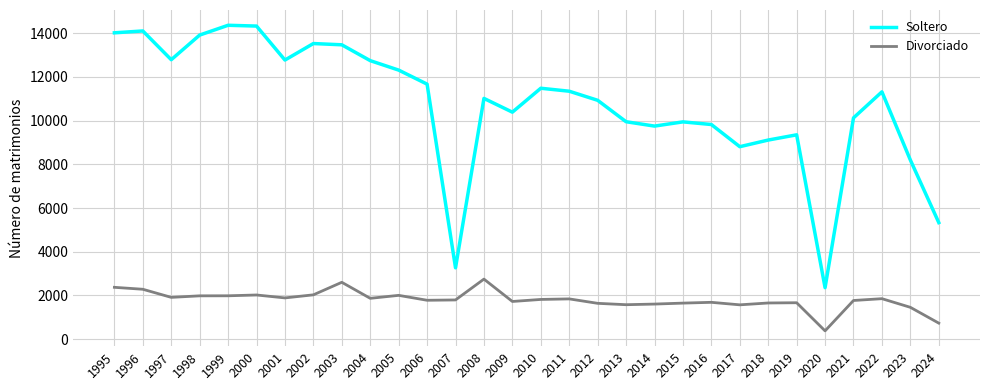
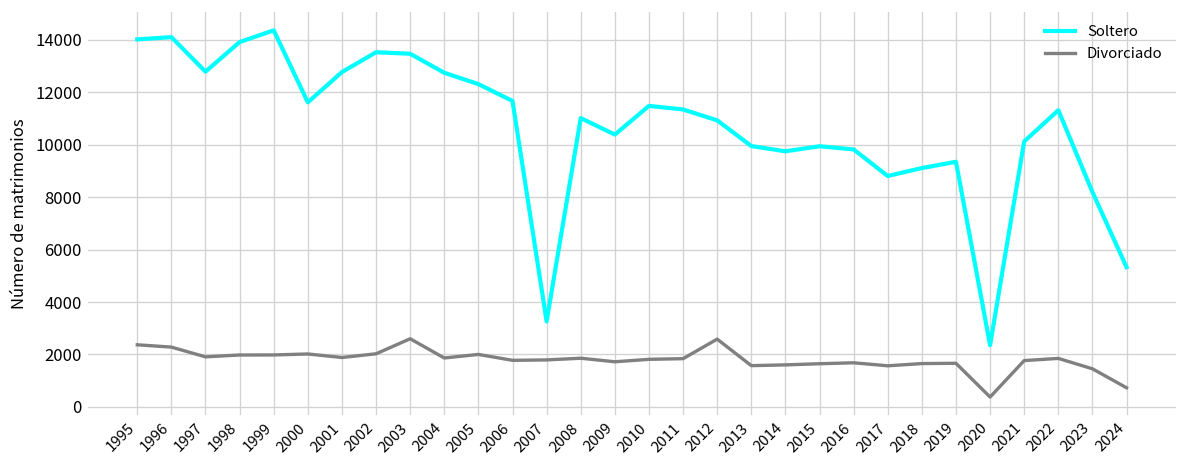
  {
    "Soltero": {
      "1995": 14000,
      "1996": 14100,
      "1997": 12800,
      "1998": 13900,
      "1999": 14400,
-     "2000": 14300,
+     "2000": 11600,
      "2001": 12800,
      "2002": 13500,
      "2003": 13500,
      "2004": 12700,
      "2005": 12300,
      "2006": 11700,
      "2007": 3300,
      "2008": 11000,
      "2009": 10400,
      "2010": 11500,
      "2011": 11300,
      "2012": 10900,
      "2013": 10000,
      "2014": 9800,
      "2015": 9900,
      "2016": 9800,
      "2017": 8800,
      "2018": 9100,
      "2019": 9400,
      "2020": 2400,
      "2021": 10100,
      "2022": 11300,
      "2023": 8200,
      "2024": 5300
    },
    "Divorciado": {
      "1995": 2400,
      "1996": 2300,
      "1997": 1900,
      "1998": 2000,
      "1999": 2000,
      "2000": 2000,
      "2001": 1900,
      "2002": 2000,
      "2003": 2600,
      "2004": 1900,
      "2005": 2000,
      "2006": 1800,
      "2007": 1800,
-     "2008": 2700,
+     "2008": 1900,
      "2009": 1700,
      "2010": 1800,
      "2011": 1800,
-     "2012": 1600,
+     "2012": 2600,
      "2013": 1600,
      "2014": 1600,
      "2015": 1600,
      "2016": 1700,
      "2017": 1600,
      "2018": 1700,
      "2019": 1700,
      "2020": 400,
      "2021": 1800,
      "2022": 1900,
      "2023": 1500,
      "2024": 700
    }
  }
